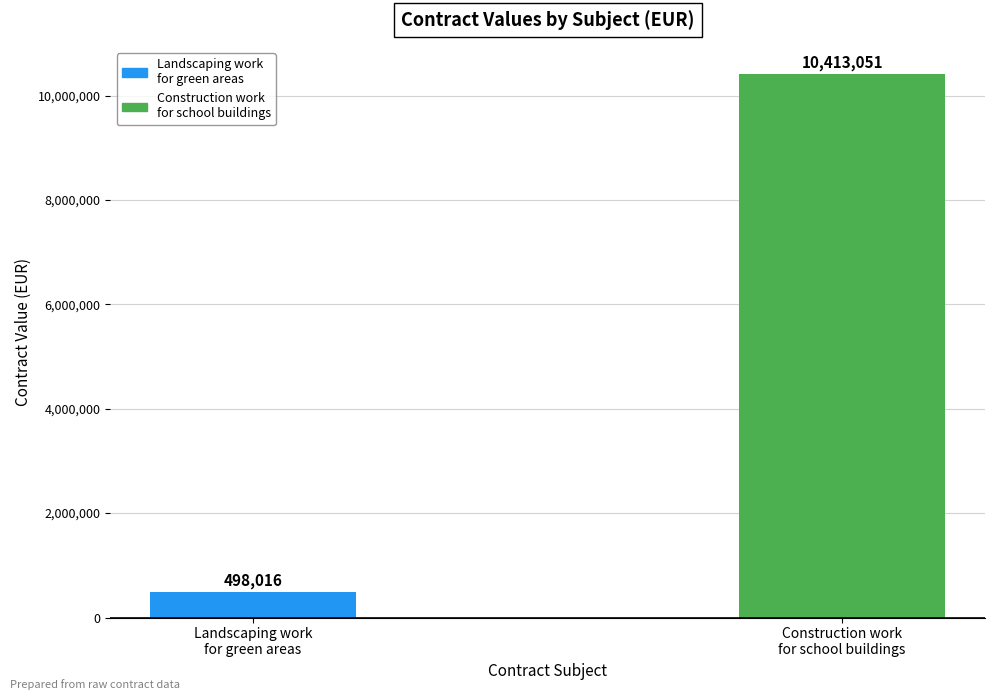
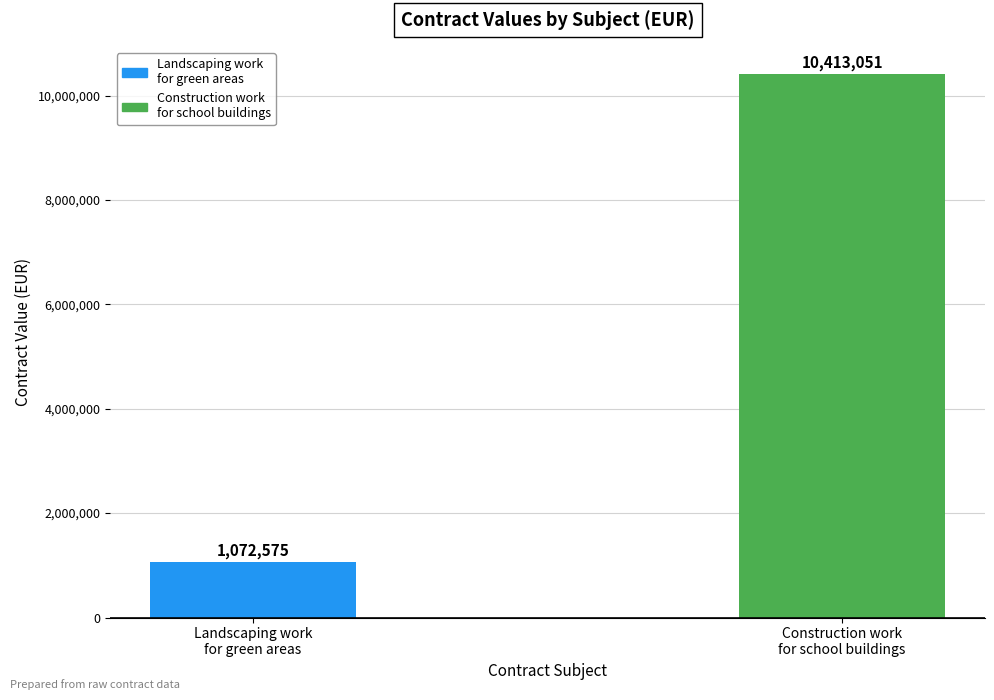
  {
-   "Landscaping work for green areas": "498,016",
+   "Landscaping work for green areas": "1,072,575",
    "Construction work for school buildings": "10,413,051"
  }
